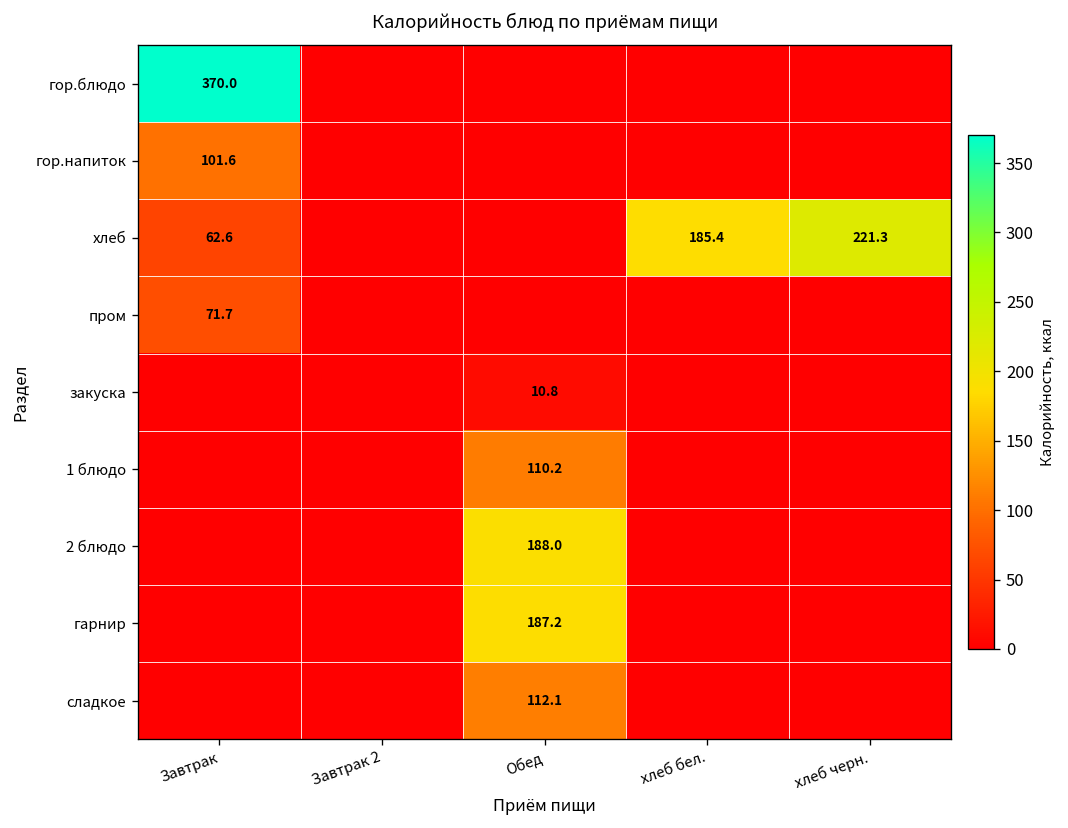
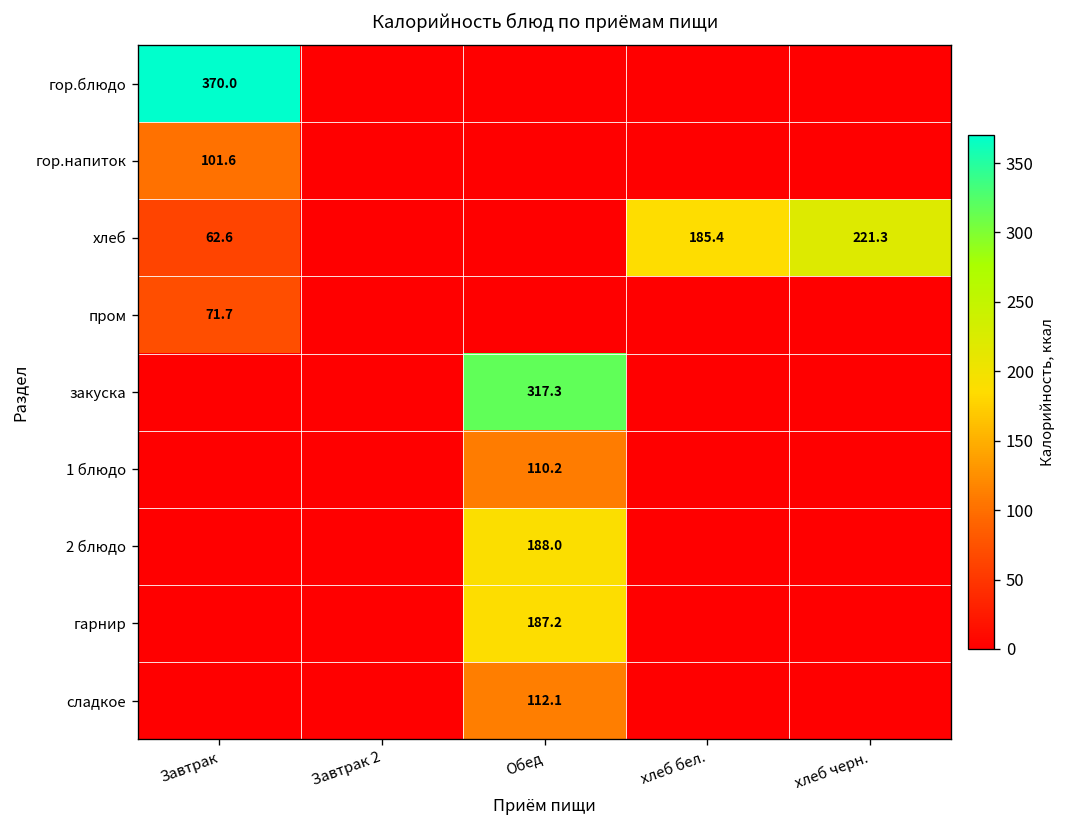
  {
    "гор.блюдо": {
      "Завтрак": 370.0
    },
    "гор.напиток": {
      "Завтрак": 101.6
    },
    "хлеб": {
      "Завтрак": 62.6,
      "хлеб бел.": 185.4,
      "хлеб черн.": 221.3
    },
    "пром": {
      "Завтрак": 71.7
    },
    "закуска": {
-     "Обед": 10.8
+     "Обед": 317.3
    },
    "1 блюдо": {
      "Обед": 110.2
    },
    "2 блюдо": {
      "Обед": 188.0
    },
    "гарнир": {
      "Обед": 187.2
    },
    "сладкое": {
      "Обед": 112.1
    }
  }
